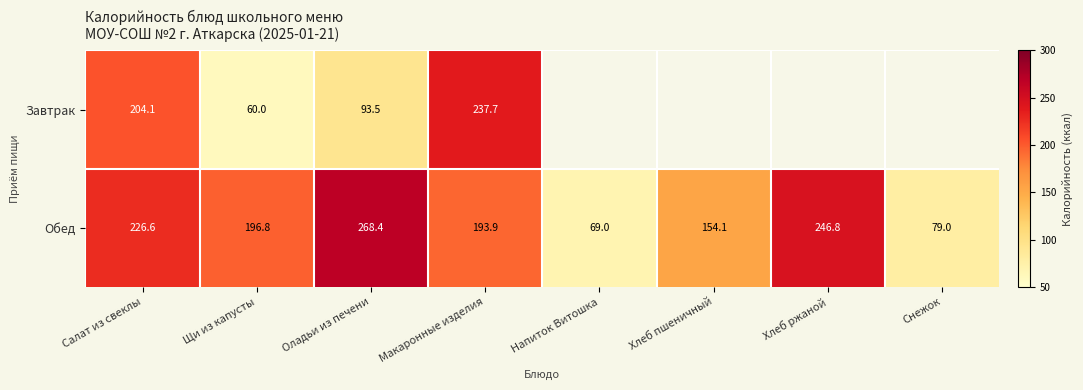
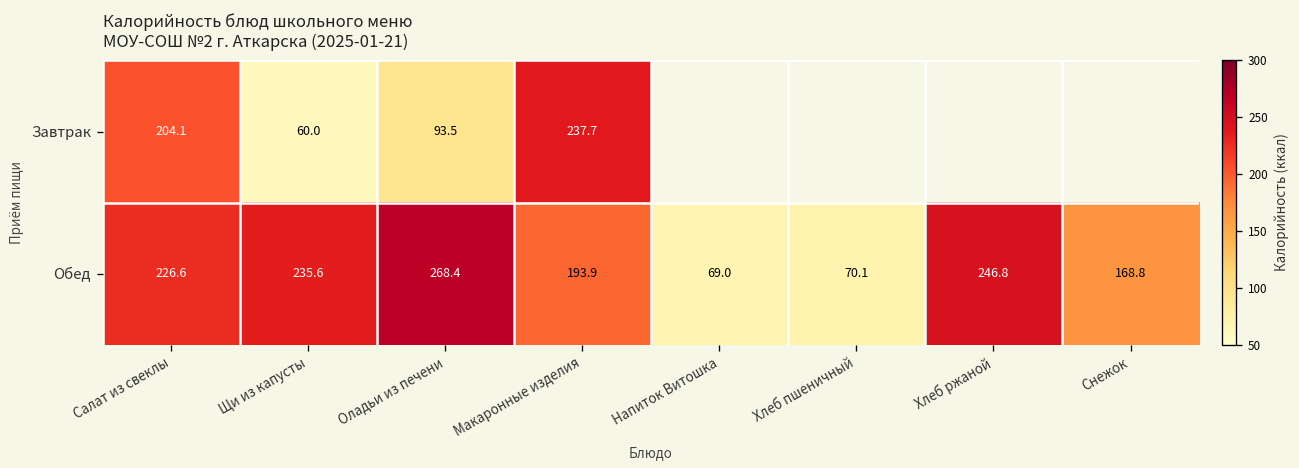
  {
    "Завтрак": {
      "Салат из свеклы": 204.1,
      "Щи из капусты": 60.0,
      "Оладьи из печени": 93.5,
      "Макаронные изделия": 237.7
    },
    "Обед": {
      "Салат из свеклы": 226.6,
-     "Щи из капусты": 196.8,
+     "Щи из капусты": 235.6,
      "Оладьи из печени": 268.4,
      "Макаронные изделия": 193.9,
      "Напиток Витошка": 69.0,
-     "Хлеб пшеничный": 154.1,
+     "Хлеб пшеничный": 70.1,
      "Хлеб ржаной": 246.8,
-     "Снежок": 79.0
+     "Снежок": 168.8
    }
  }
